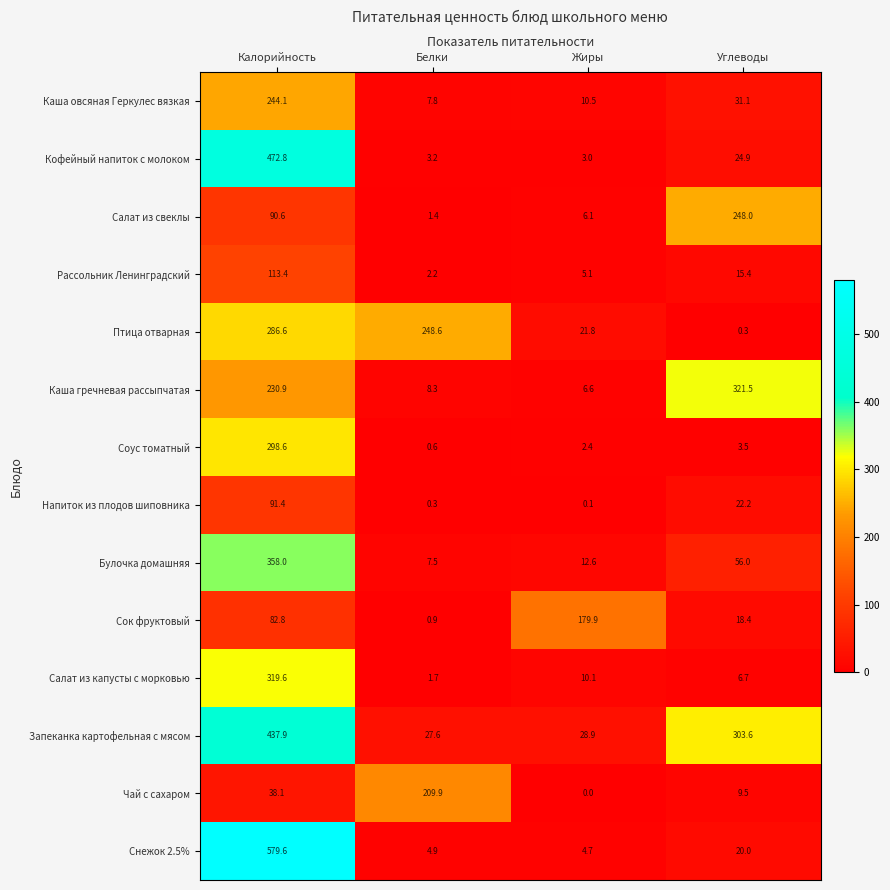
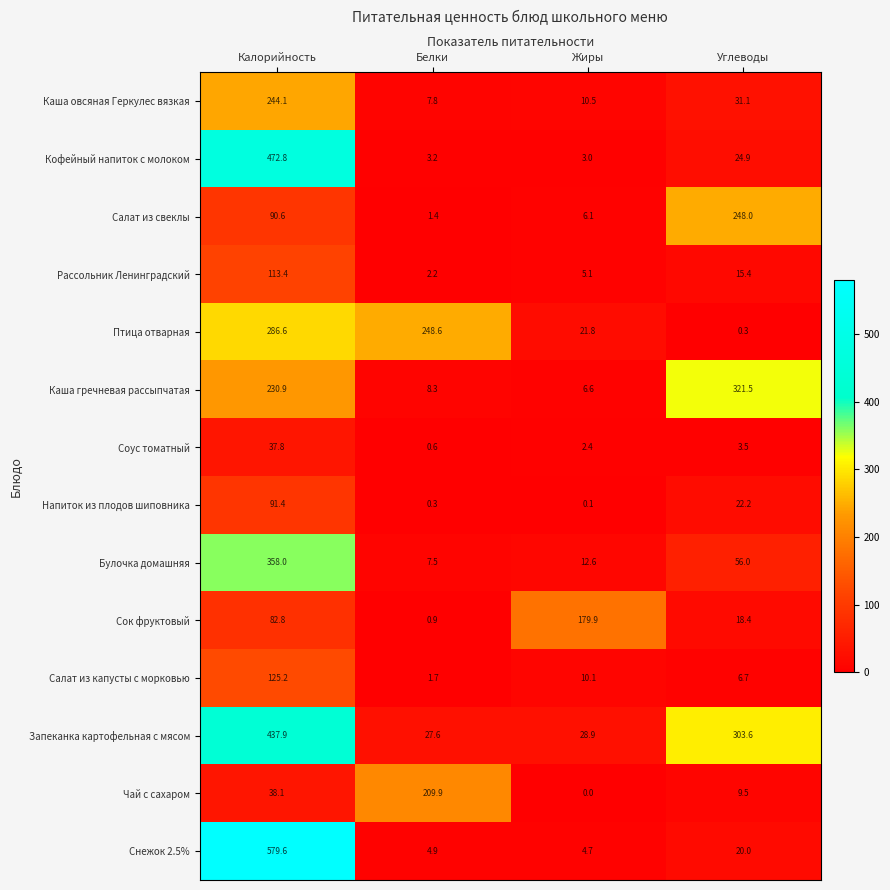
  {
    "Каша овсяная Геркулес вязкая": {
      "Калорийность": 244.1,
      "Белки": 7.8,
      "Жиры": 10.5,
      "Углеводы": 31.1
    },
    "Кофейный напиток с молоком": {
      "Калорийность": 472.8,
      "Белки": 3.2,
      "Жиры": 3.0,
      "Углеводы": 24.9
    },
    "Салат из свеклы": {
      "Калорийность": 90.6,
      "Белки": 1.4,
      "Жиры": 6.1,
      "Углеводы": 248.0
    },
    "Рассольник Ленинградский": {
      "Калорийность": 113.4,
      "Белки": 2.2,
      "Жиры": 5.1,
      "Углеводы": 15.4
    },
    "Птица отварная": {
      "Калорийность": 286.6,
      "Белки": 248.6,
      "Жиры": 21.8,
      "Углеводы": 0.3
    },
    "Каша гречневая рассыпчатая": {
      "Калорийность": 230.9,
      "Белки": 8.3,
      "Жиры": 6.6,
      "Углеводы": 321.5
    },
    "Соус томатный": {
-     "Калорийность": 298.6,
+     "Калорийность": 37.8,
      "Белки": 0.6,
      "Жиры": 2.4,
      "Углеводы": 3.5
    },
    "Напиток из плодов шиповника": {
      "Калорийность": 91.4,
      "Белки": 0.3,
      "Жиры": 0.1,
      "Углеводы": 22.2
    },
    "Булочка домашняя": {
      "Калорийность": 358.0,
      "Белки": 7.5,
      "Жиры": 12.6,
      "Углеводы": 56.0
    },
    "Сок фруктовый": {
      "Калорийность": 82.8,
      "Белки": 0.9,
      "Жиры": 179.9,
      "Углеводы": 18.4
    },
    "Салат из капусты с морковью": {
-     "Калорийность": 319.6,
+     "Калорийность": 125.2,
      "Белки": 1.7,
      "Жиры": 10.1,
      "Углеводы": 6.7
    },
    "Запеканка картофельная с мясом": {
      "Калорийность": 437.9,
      "Белки": 27.6,
      "Жиры": 28.9,
      "Углеводы": 303.6
    },
    "Чай с сахаром": {
      "Калорийность": 38.1,
      "Белки": 209.9,
      "Жиры": 0.0,
      "Углеводы": 9.5
    },
    "Снежок 2.5%": {
      "Калорийность": 579.6,
      "Белки": 4.9,
      "Жиры": 4.7,
      "Углеводы": 20.0
    }
  }
